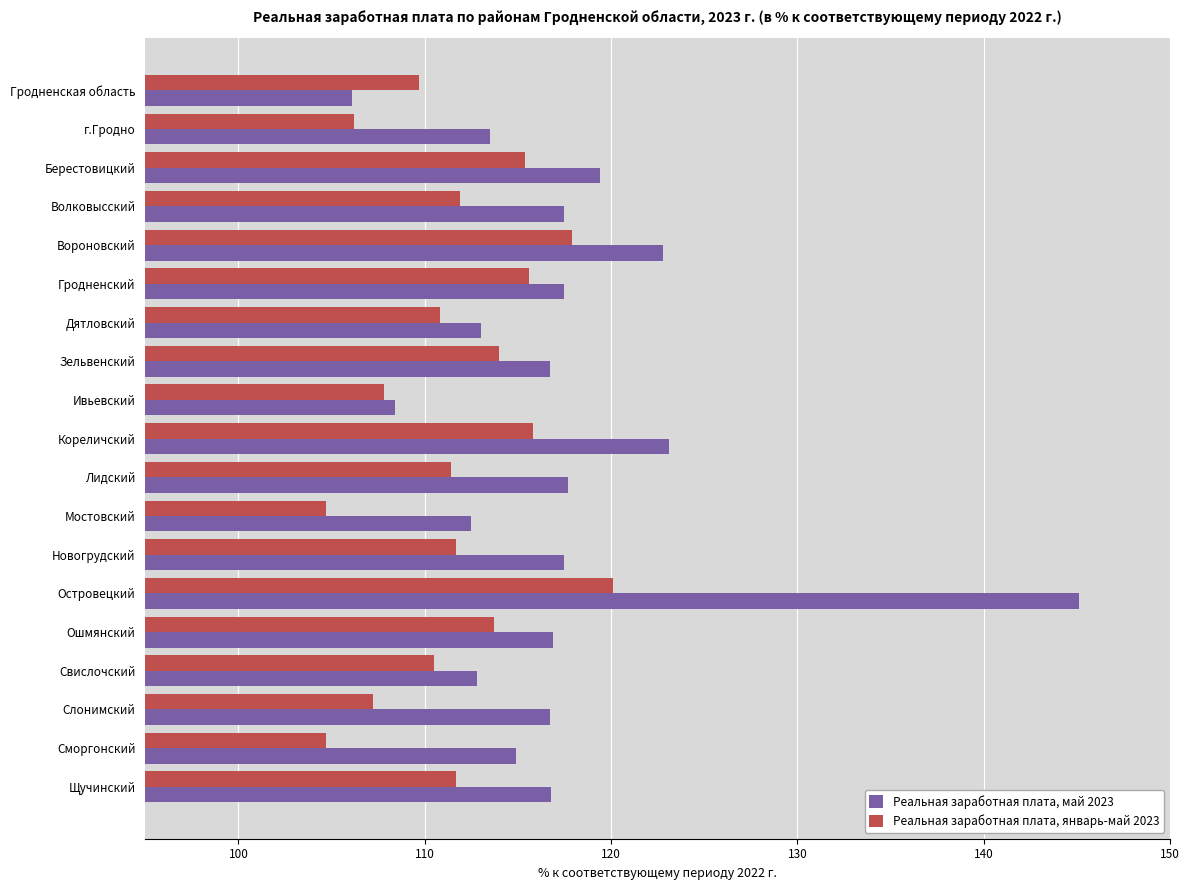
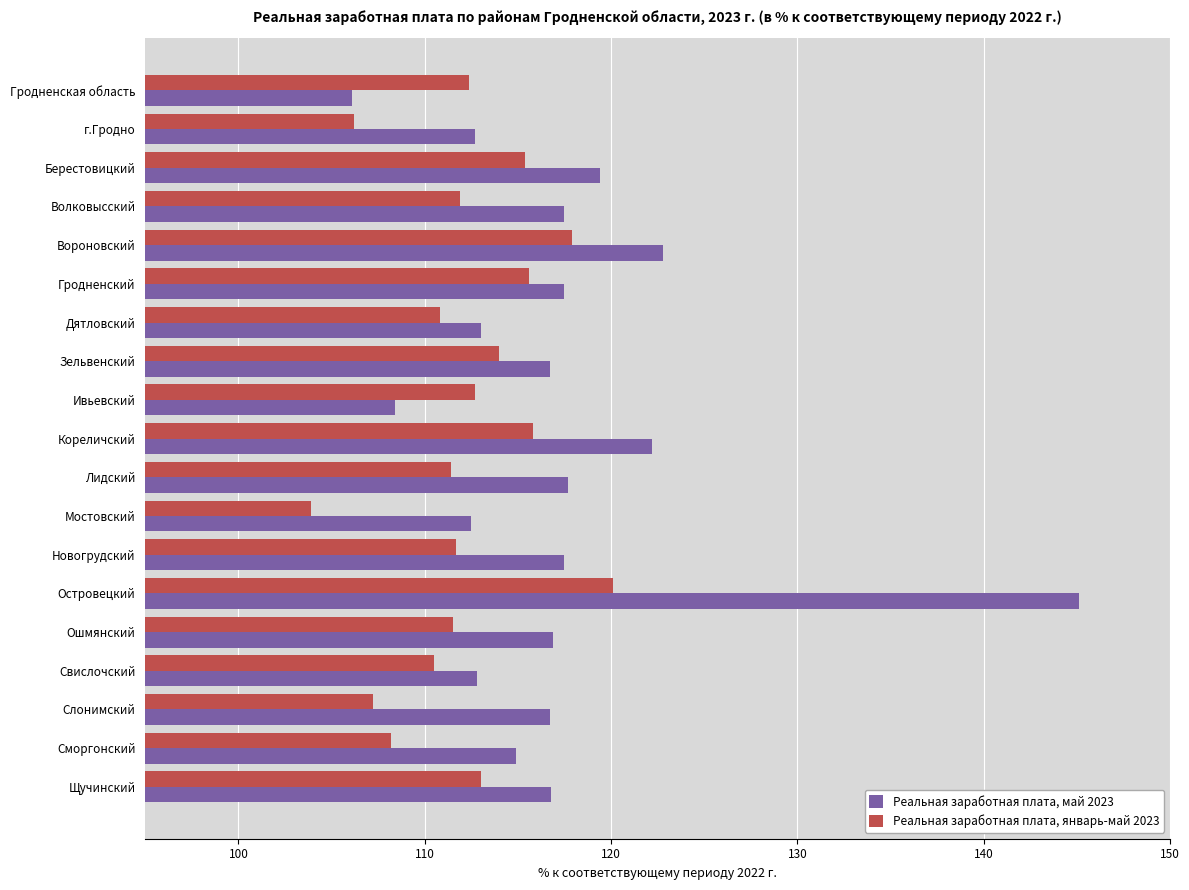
  {
    "Реальная заработная плата, май 2023": {
      "Гродненская область": 106.1,
-     "г.Гродно": 113.5,
+     "г.Гродно": 112.7,
      "Берестовицкий": 119.4,
      "Волковысский": 117.5,
      "Вороновский": 122.8,
      "Гродненский": 117.5,
      "Дятловский": 113.0,
      "Зельвенский": 116.7,
      "Ивьевский": 108.4,
-     "Кореличский": 123.1,
+     "Кореличский": 122.2,
      "Лидский": 117.7,
      "Мостовский": 112.5,
      "Новогрудский": 117.5,
      "Островецкий": 145.1,
      "Ошмянский": 116.9,
      "Свислочский": 112.8,
      "Слонимский": 116.7,
      "Сморгонский": 114.9,
      "Щучинский": 116.8
    },
    "Реальная заработная плата, январь-май 2023": {
-     "Гродненская область": 109.7,
+     "Гродненская область": 112.4,
      "г.Гродно": 106.2,
      "Берестовицкий": 115.4,
      "Волковысский": 111.9,
      "Вороновский": 117.9,
      "Гродненский": 115.6,
      "Дятловский": 110.8,
      "Зельвенский": 114.0,
-     "Ивьевский": 107.8,
+     "Ивьевский": 112.7,
      "Кореличский": 115.8,
      "Лидский": 111.4,
-     "Мостовский": 104.7,
+     "Мостовский": 103.9,
      "Новогрудский": 111.7,
      "Островецкий": 120.1,
-     "Ошмянский": 113.7,
+     "Ошмянский": 111.5,
      "Свислочский": 110.5,
      "Слонимский": 107.2,
-     "Сморгонский": 104.7,
-     "Щучинский": 111.7
+     "Сморгонский": 108.2,
+     "Щучинский": 113.0
    }
  }
